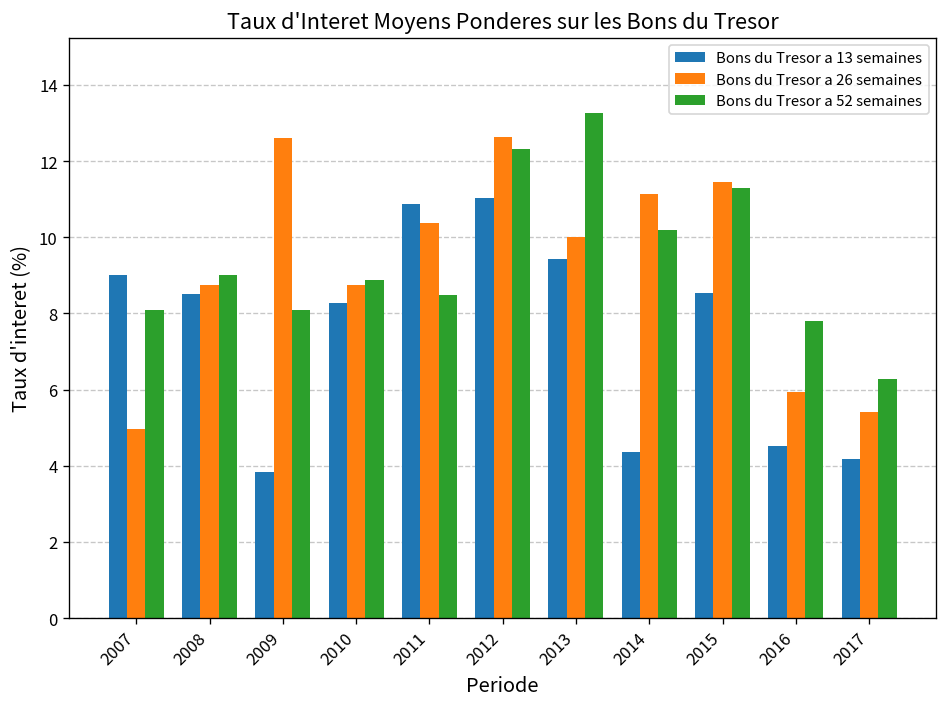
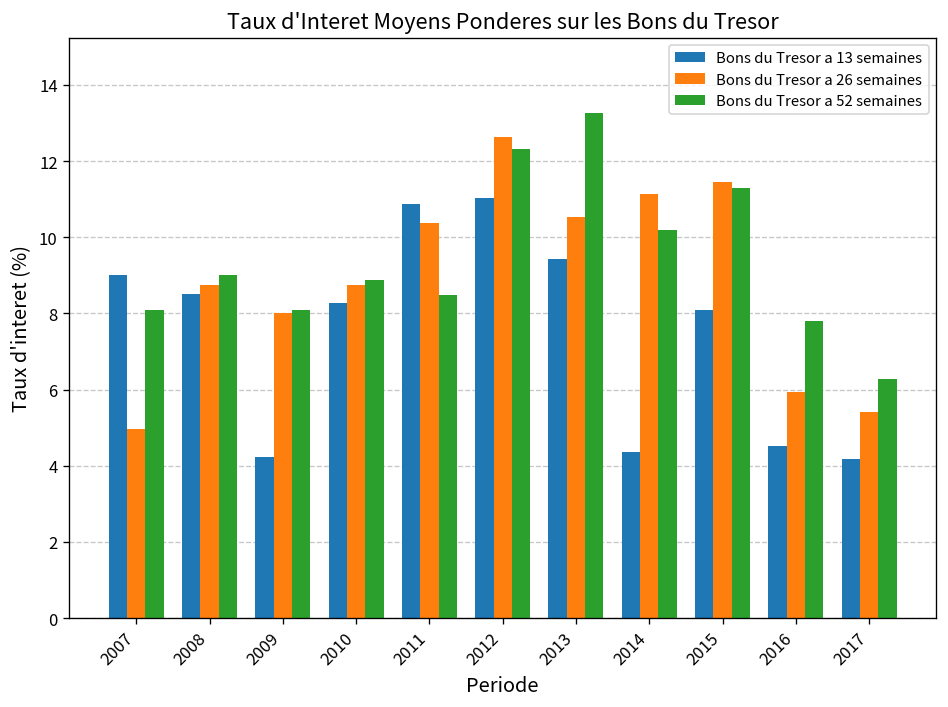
  {
    "Bons du Tresor a 13 semaines": {
      "2007": 9.0,
      "2008": 8.5,
-     "2009": 3.8,
+     "2009": 4.2,
      "2010": 8.3,
      "2011": 10.9,
      "2012": 11.0,
      "2013": 9.4,
      "2014": 4.4,
-     "2015": 8.5,
+     "2015": 8.1,
      "2016": 4.5,
      "2017": 4.2
    },
    "Bons du Tresor a 26 semaines": {
      "2007": 5.0,
      "2008": 8.8,
-     "2009": 12.6,
+     "2009": 8.0,
      "2010": 8.8,
      "2011": 10.4,
      "2012": 12.6,
-     "2013": 10.0,
+     "2013": 10.5,
      "2014": 11.1,
      "2015": 11.5,
      "2016": 5.9,
      "2017": 5.4
    },
    "Bons du Tresor a 52 semaines": {
      "2007": 8.1,
      "2008": 9.0,
      "2009": 8.1,
      "2010": 8.9,
      "2011": 8.5,
      "2012": 12.3,
      "2013": 13.3,
      "2014": 10.2,
      "2015": 11.3,
      "2016": 7.8,
      "2017": 6.3
    }
  }
